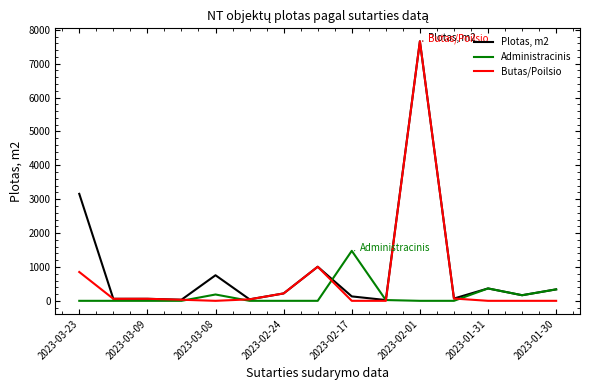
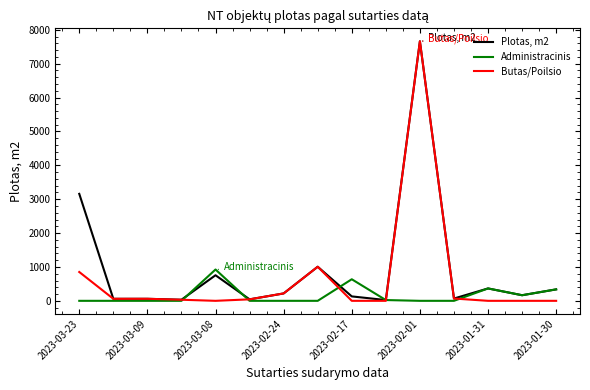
  {
    "Plotas, m2": {
      "2023-03-23": 3200,
      "2023-03-08": 800,
      "2023-02-17": 100
    },
    "Administracinis": {
      "2023-03-23": 0,
-     "2023-03-08": 200,
-     "2023-02-17": 1500,
+     "2023-03-08": 900,
+     "2023-02-17": 600,
      "2023-02-01": 0
    },
    "Butas/Poilsio": {
      "2023-03-23": 900,
      "2023-03-08": 0,
      "2023-02-17": 0
    }
  }
